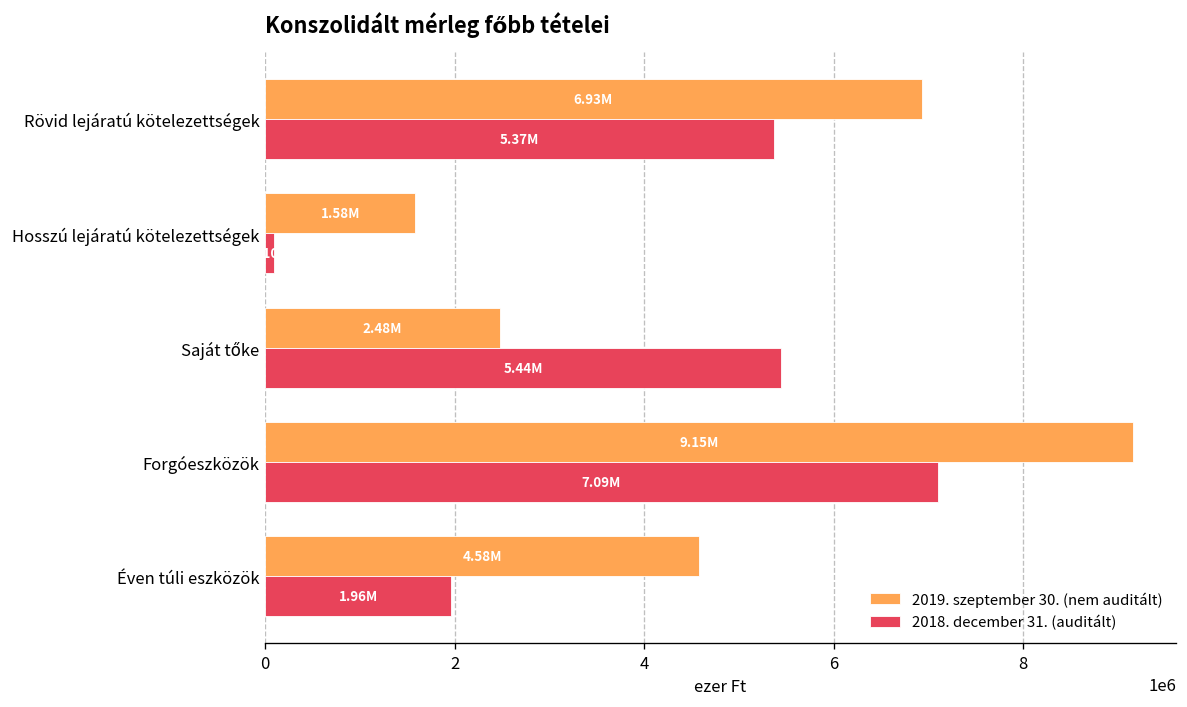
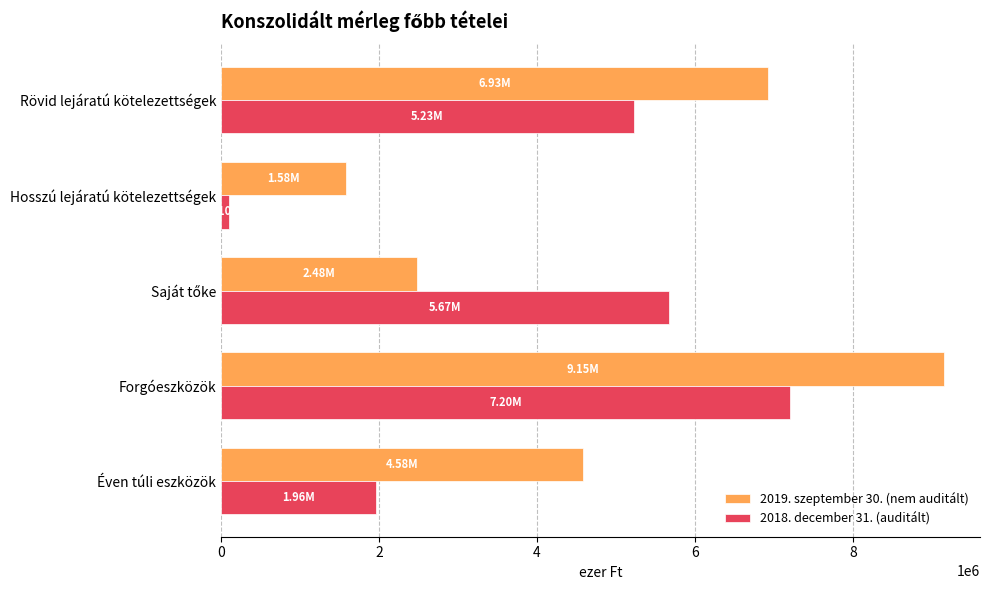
  {
    "2019. szeptember 30. (nem auditált)": {
      "Rövid lejáratú kötelezettségek": "6.93M",
      "Hosszú lejáratú kötelezettségek": "1.58M",
      "Saját tőke": "2.48M",
      "Forgóeszközök": "9.15M",
      "Éven túli eszközök": "4.58M"
    },
    "2018. december 31. (auditált)": {
-     "Rövid lejáratú kötelezettségek": "5.37M",
-     "Saját tőke": "5.44M",
-     "Forgóeszközök": "7.09M",
+     "Rövid lejáratú kötelezettségek": "5.23M",
+     "Saját tőke": "5.67M",
+     "Forgóeszközök": "7.20M",
      "Éven túli eszközök": "1.96M"
    }
  }
